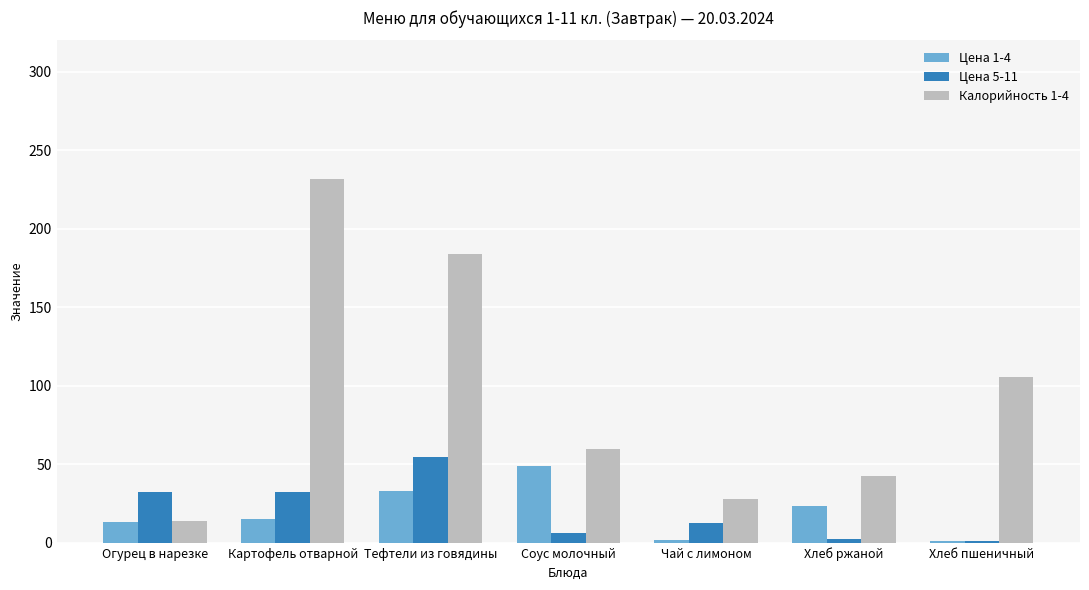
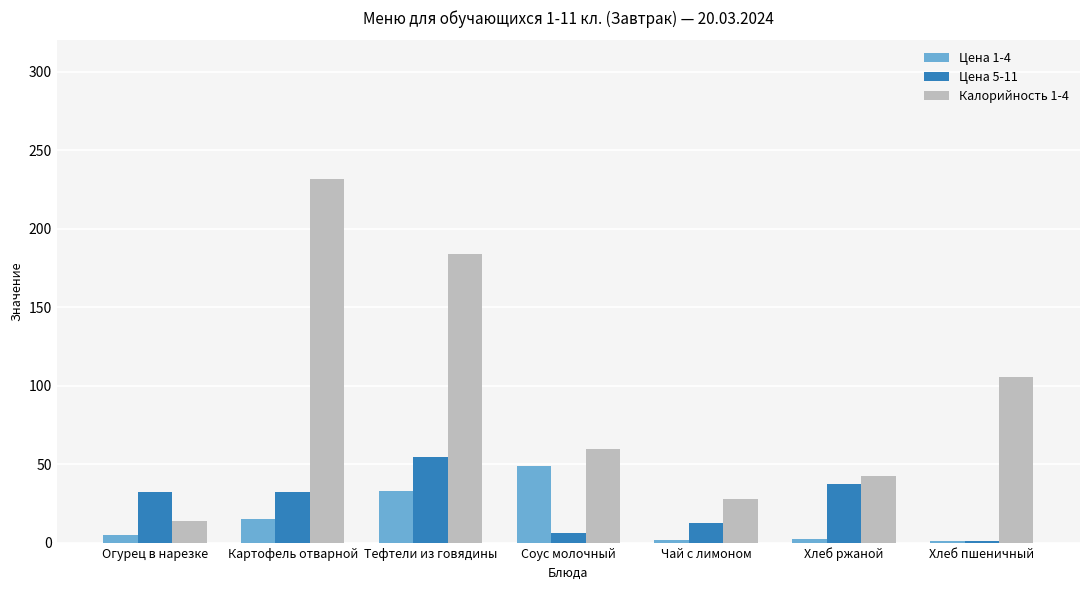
  {
    "Цена 1-4": {
-     "Огурец в нарезке": 14,
+     "Огурец в нарезке": 5,
      "Картофель отварной": 15,
      "Тефтели из говядины": 33,
      "Соус молочный": 49,
      "Чай с лимоном": 2,
-     "Хлеб ржаной": 24
+     "Хлеб ржаной": 2
    },
    "Цена 5-11": {
      "Огурец в нарезке": 32,
      "Картофель отварной": 32,
      "Тефтели из говядины": 55,
      "Соус молочный": 6,
      "Чай с лимоном": 13,
-     "Хлеб ржаной": 2
+     "Хлеб ржаной": 38
    },
    "Калорийность 1-4": {
      "Огурец в нарезке": 14,
      "Картофель отварной": 232,
      "Тефтели из говядины": 184,
      "Соус молочный": 60,
      "Чай с лимоном": 28,
      "Хлеб ржаной": 43,
      "Хлеб пшеничный": 106
    }
  }
